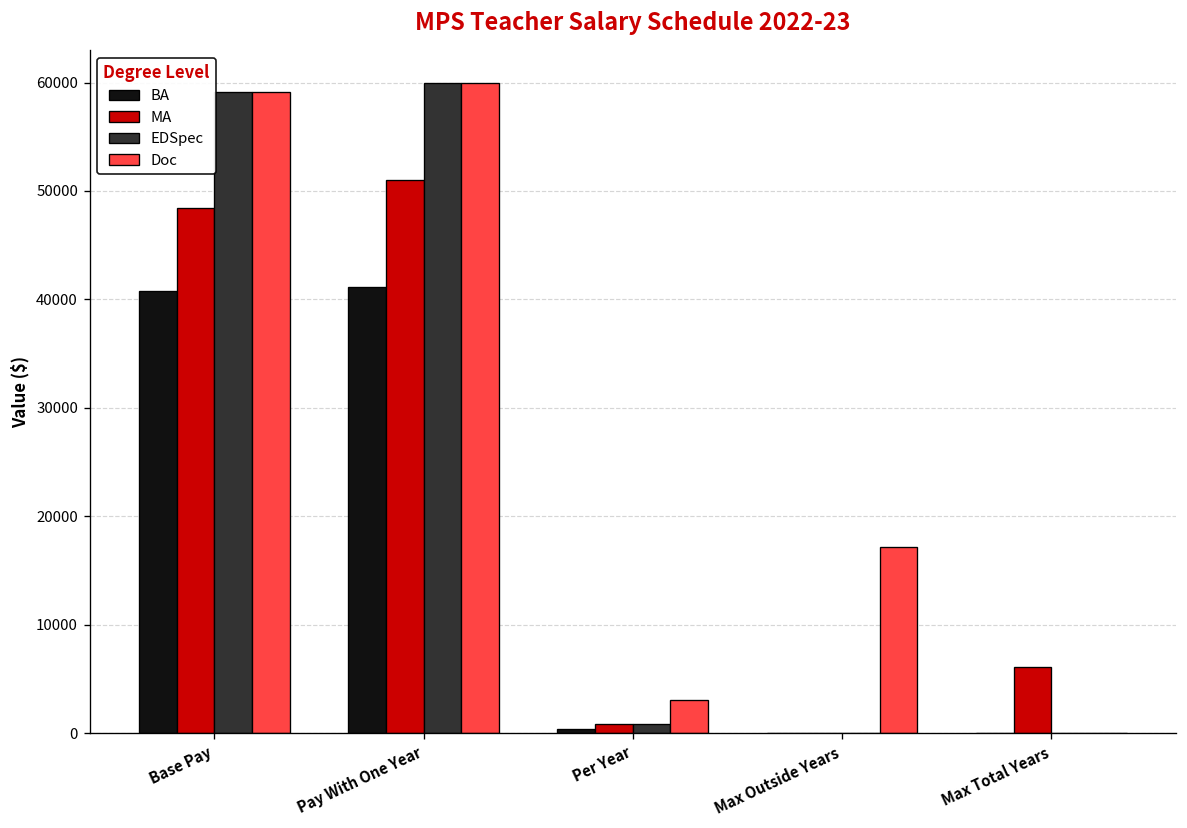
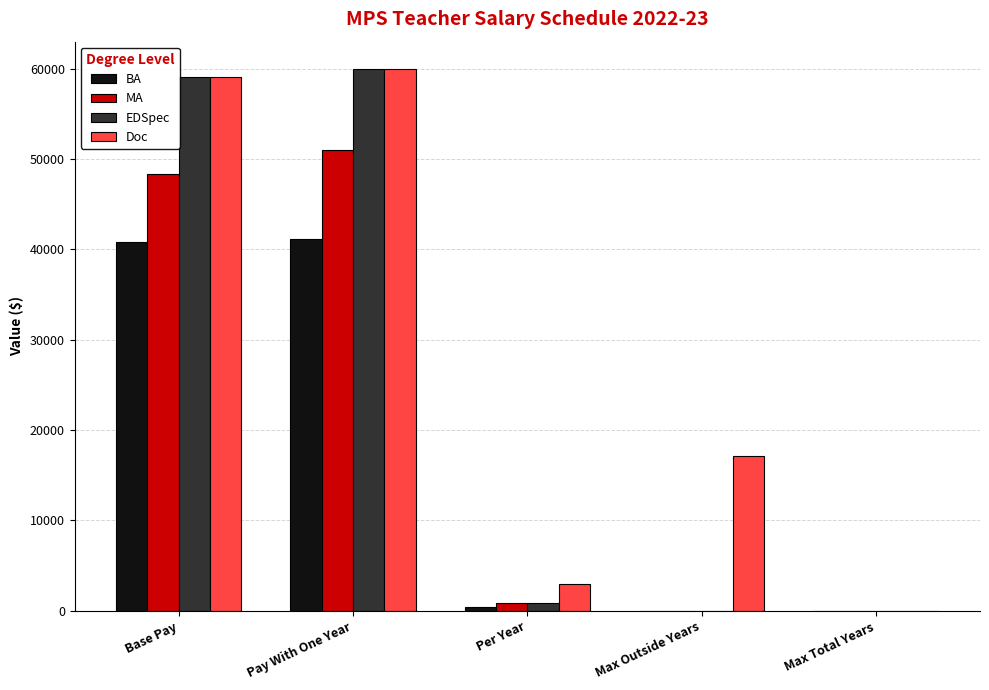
  {
    "MA": {
      "Base Pay": 48000,
      "Pay With One Year": 51000,
      "Per Year": 1000,
-     "Max Total Years": 6000
+     "Max Total Years": 0
    },
    "Doc": {
      "Base Pay": 59000,
      "Pay With One Year": 60000,
      "Per Year": 3000,
      "Max Outside Years": 17000
    }
  }
